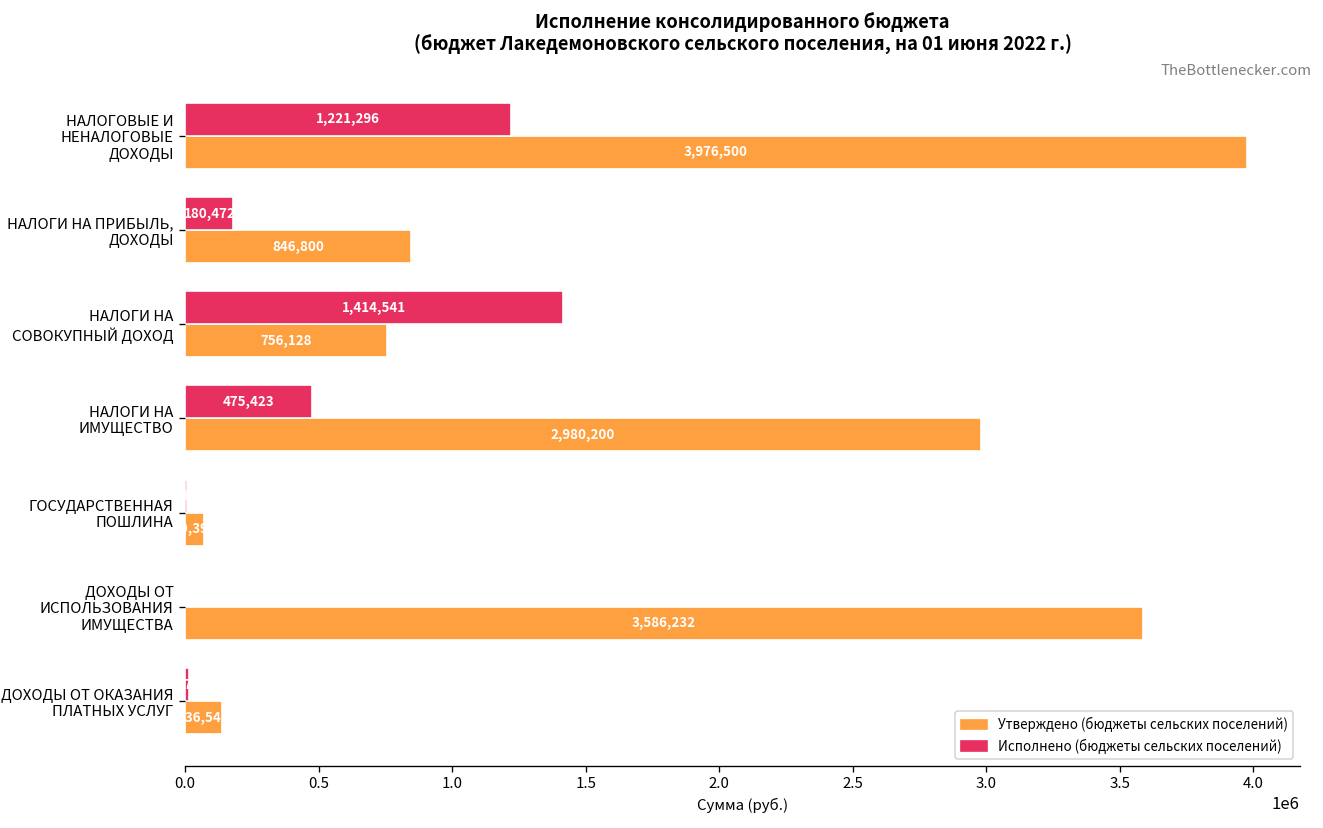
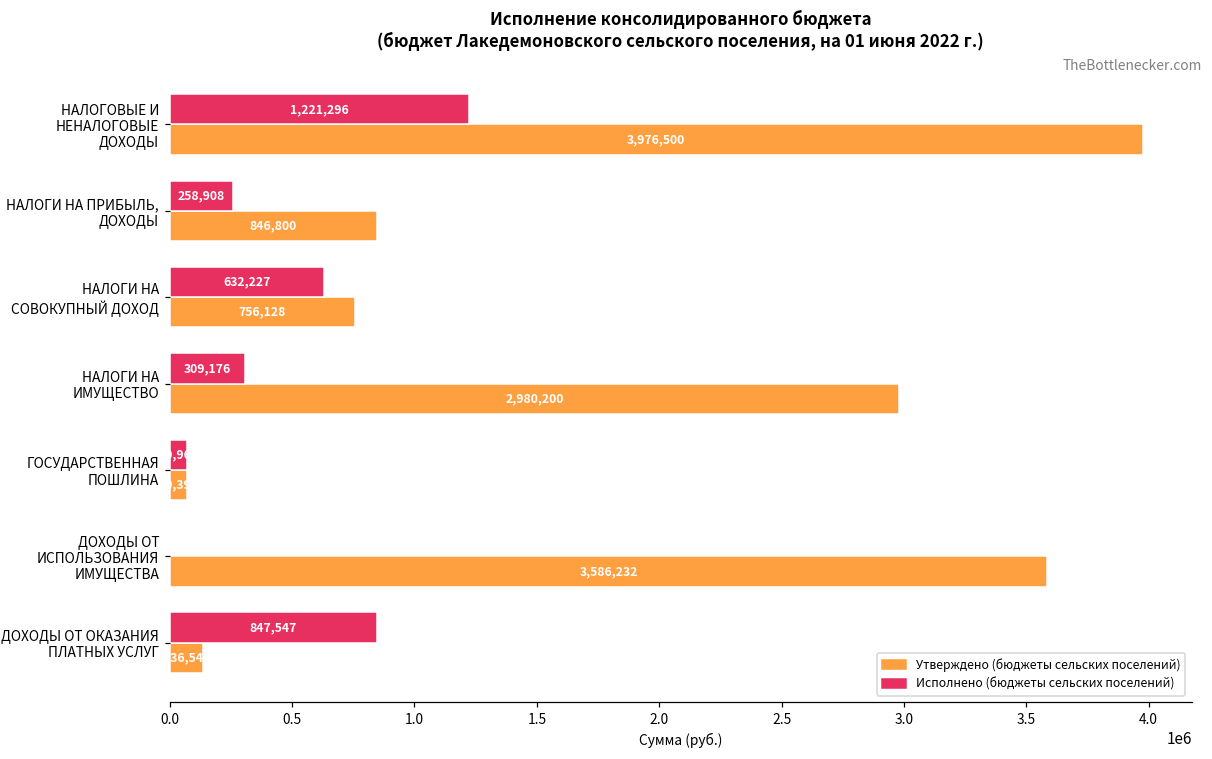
  {
    "Утверждено (бюджеты сельских поселений)": {
      "НАЛОГОВЫЕ И НЕНАЛОГОВЫЕ ДОХОДЫ": "3,976,500",
      "НАЛОГИ НА ПРИБЫЛЬ, ДОХОДЫ": "846,800",
      "НАЛОГИ НА СОВОКУПНЫЙ ДОХОД": "756,128",
      "НАЛОГИ НА ИМУЩЕСТВО": "2,980,200",
      "ДОХОДЫ ОТ ИСПОЛЬЗОВАНИЯ ИМУЩЕСТВА": "3,586,232",
      "ДОХОДЫ ОТ ОКАЗАНИЯ ПЛАТНЫХ УСЛУГ": "136,542"
    },
    "Исполнено (бюджеты сельских поселений)": {
      "НАЛОГОВЫЕ И НЕНАЛОГОВЫЕ ДОХОДЫ": "1,221,296",
-     "НАЛОГИ НА ПРИБЫЛЬ, ДОХОДЫ": "180,472",
-     "НАЛОГИ НА СОВОКУПНЫЙ ДОХОД": "1,414,541",
-     "НАЛОГИ НА ИМУЩЕСТВО": "475,423",
-     "ГОСУДАРСТВЕННАЯ ПОШЛИНА": "10000",
-     "ДОХОДЫ ОТ ОКАЗАНИЯ ПЛАТНЫХ УСЛУГ": "10000"
+     "НАЛОГИ НА ПРИБЫЛЬ, ДОХОДЫ": "258,908",
+     "НАЛОГИ НА СОВОКУПНЫЙ ДОХОД": "632,227",
+     "НАЛОГИ НА ИМУЩЕСТВО": "309,176",
+     "ГОСУДАРСТВЕННАЯ ПОШЛИНА": "70000",
+     "ДОХОДЫ ОТ ОКАЗАНИЯ ПЛАТНЫХ УСЛУГ": "850000"
    }
  }
